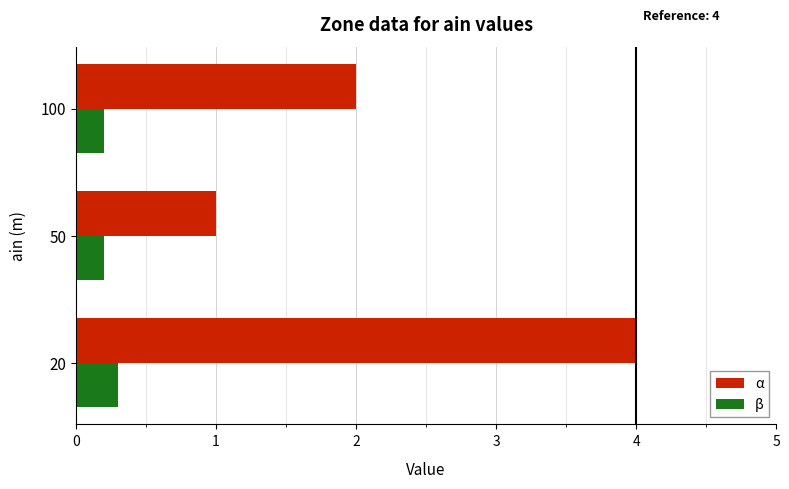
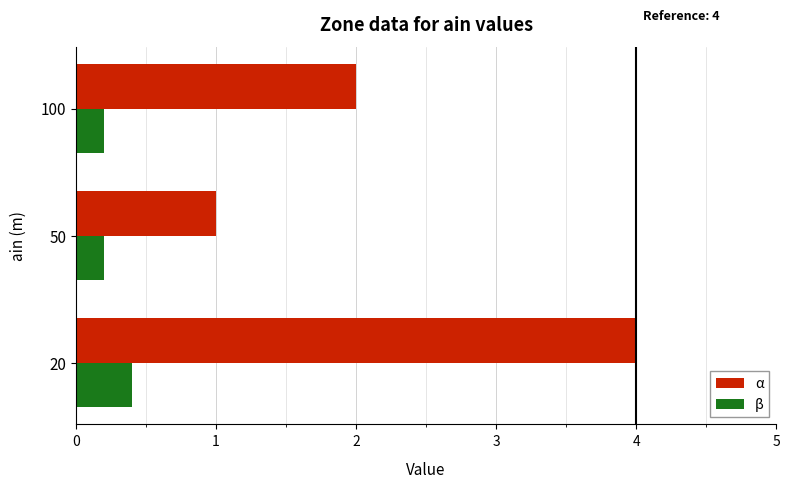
  {
    "α": {
      "100": 2.0,
      "50": 1.0,
      "20": 4.0
    },
    "β": {
      "100": 0.2,
      "50": 0.2,
-     "20": 0.3
+     "20": 0.4
    }
  }
